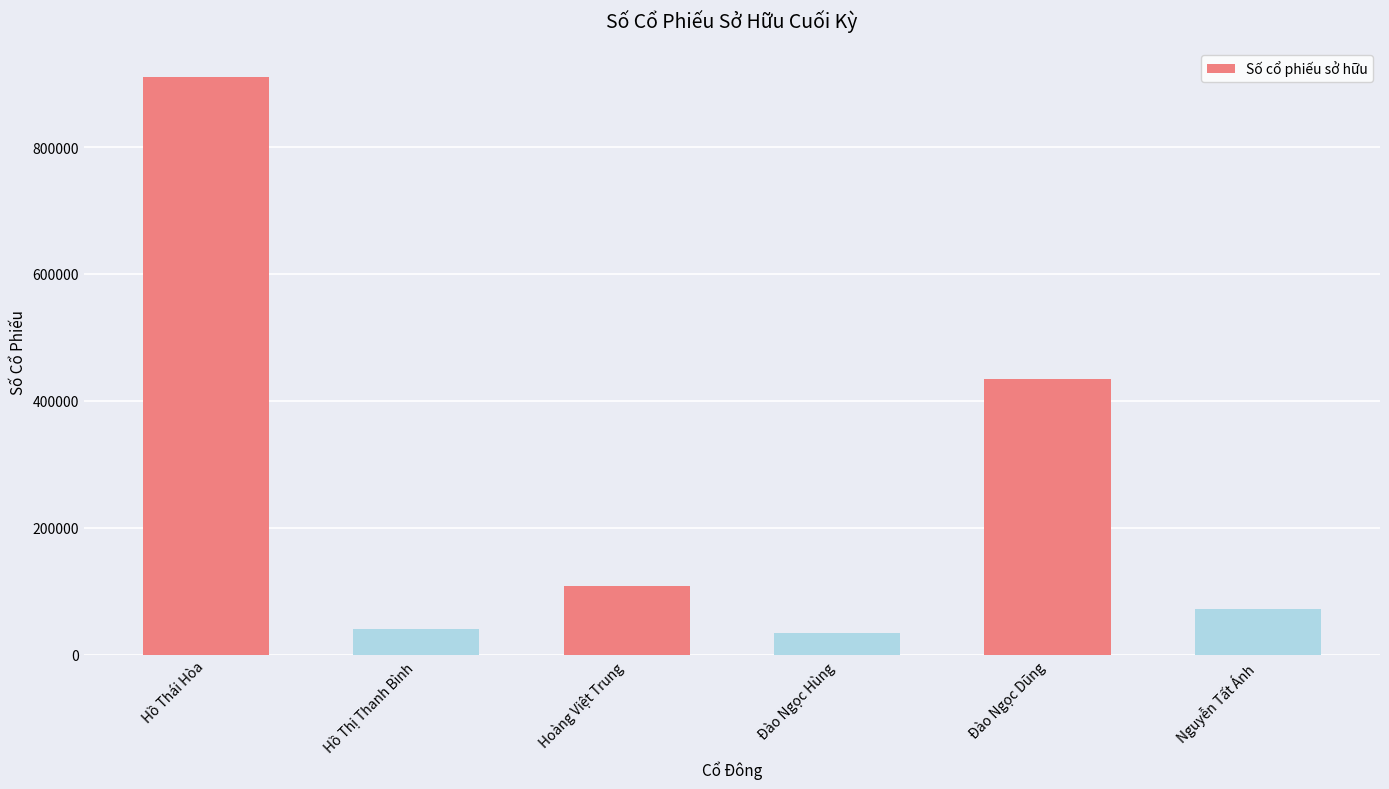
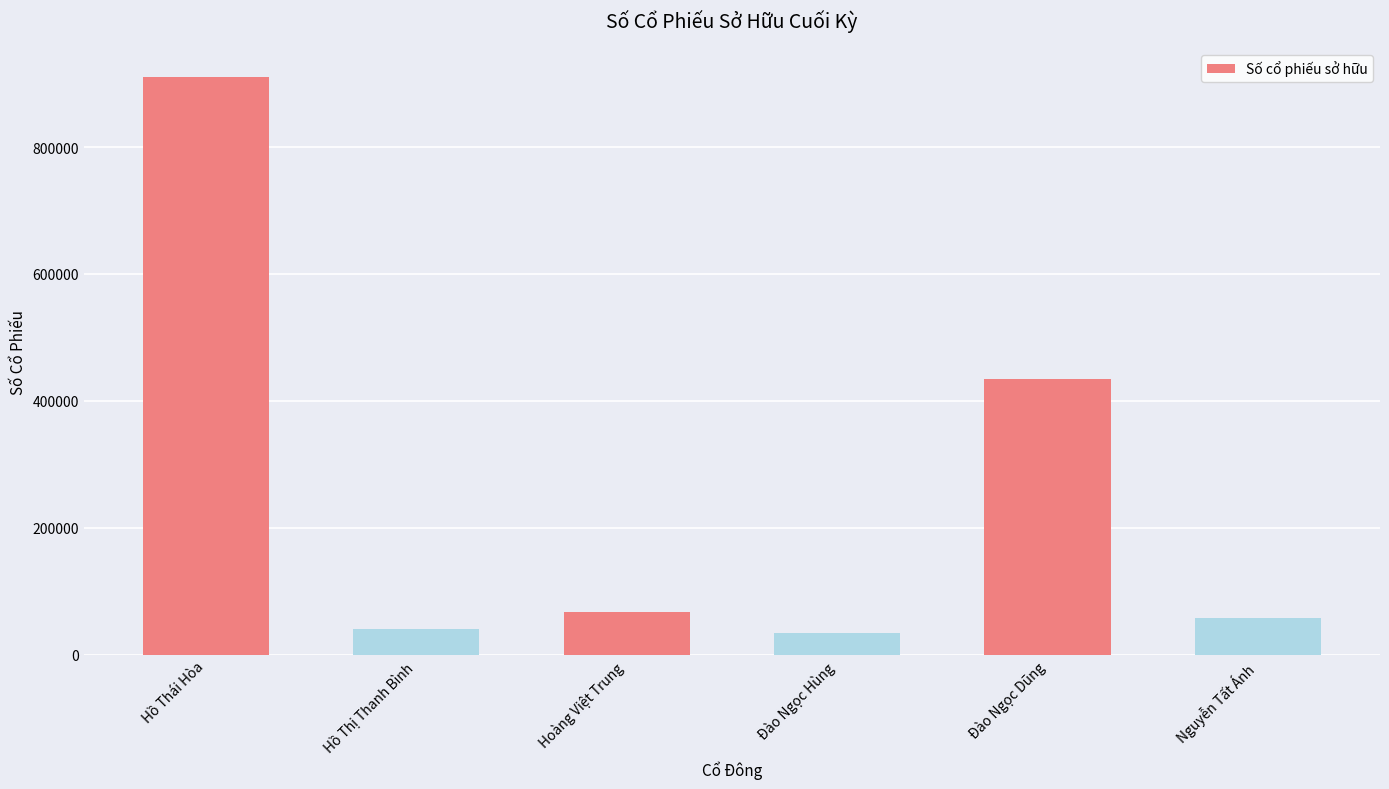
  {
    "Hồ Thái Hòa": 910000,
    "Hồ Thị Thanh Bình": 40000,
-   "Hoàng Việt Trung": 110000,
+   "Hoàng Việt Trung": 70000,
    "Đào Ngọc Hùng": 30000,
    "Đào Ngọc Dũng": 430000,
-   "Nguyễn Tất Ánh": 70000
+   "Nguyễn Tất Ánh": 60000
  }
